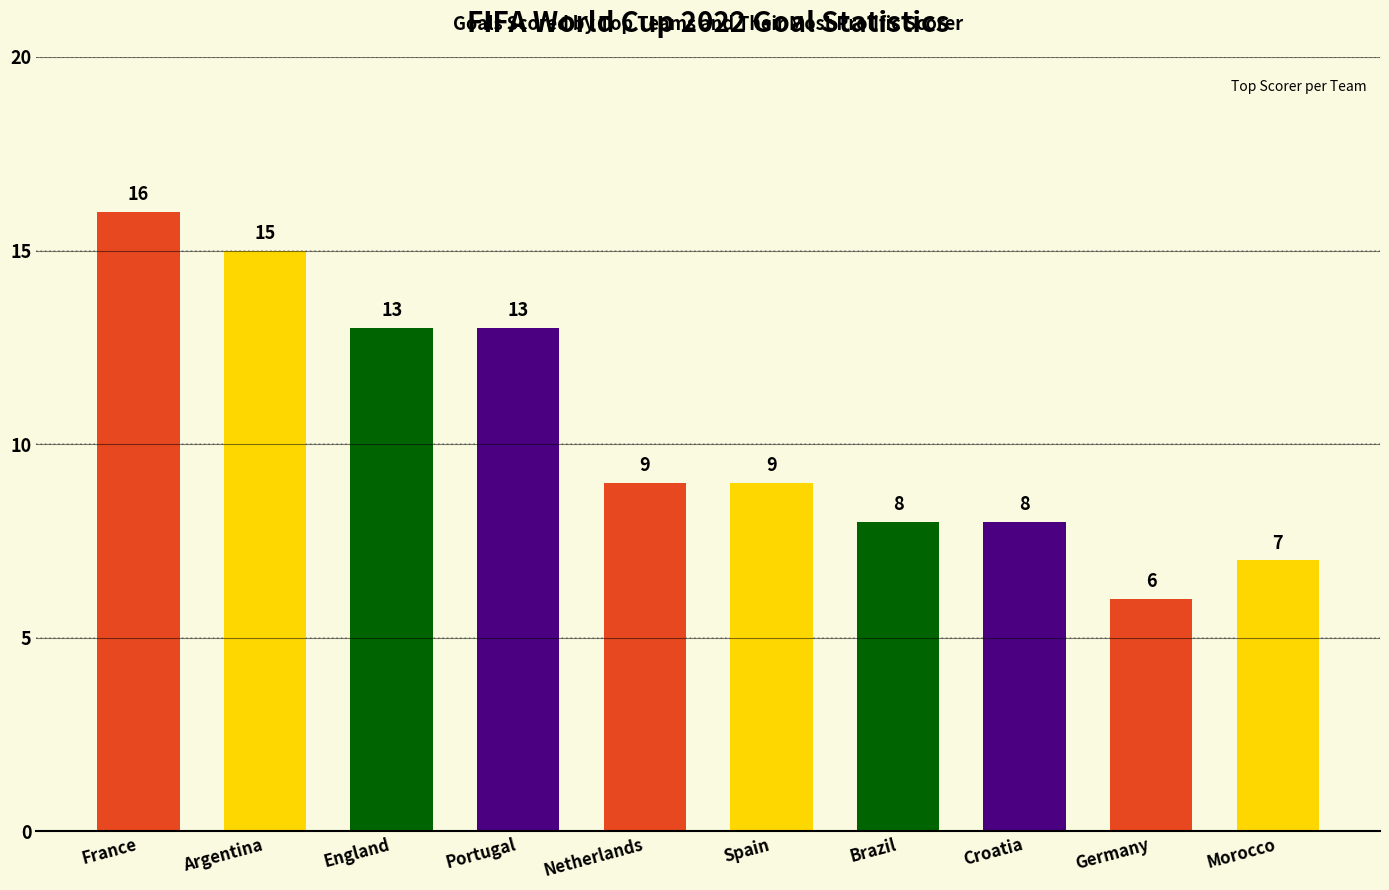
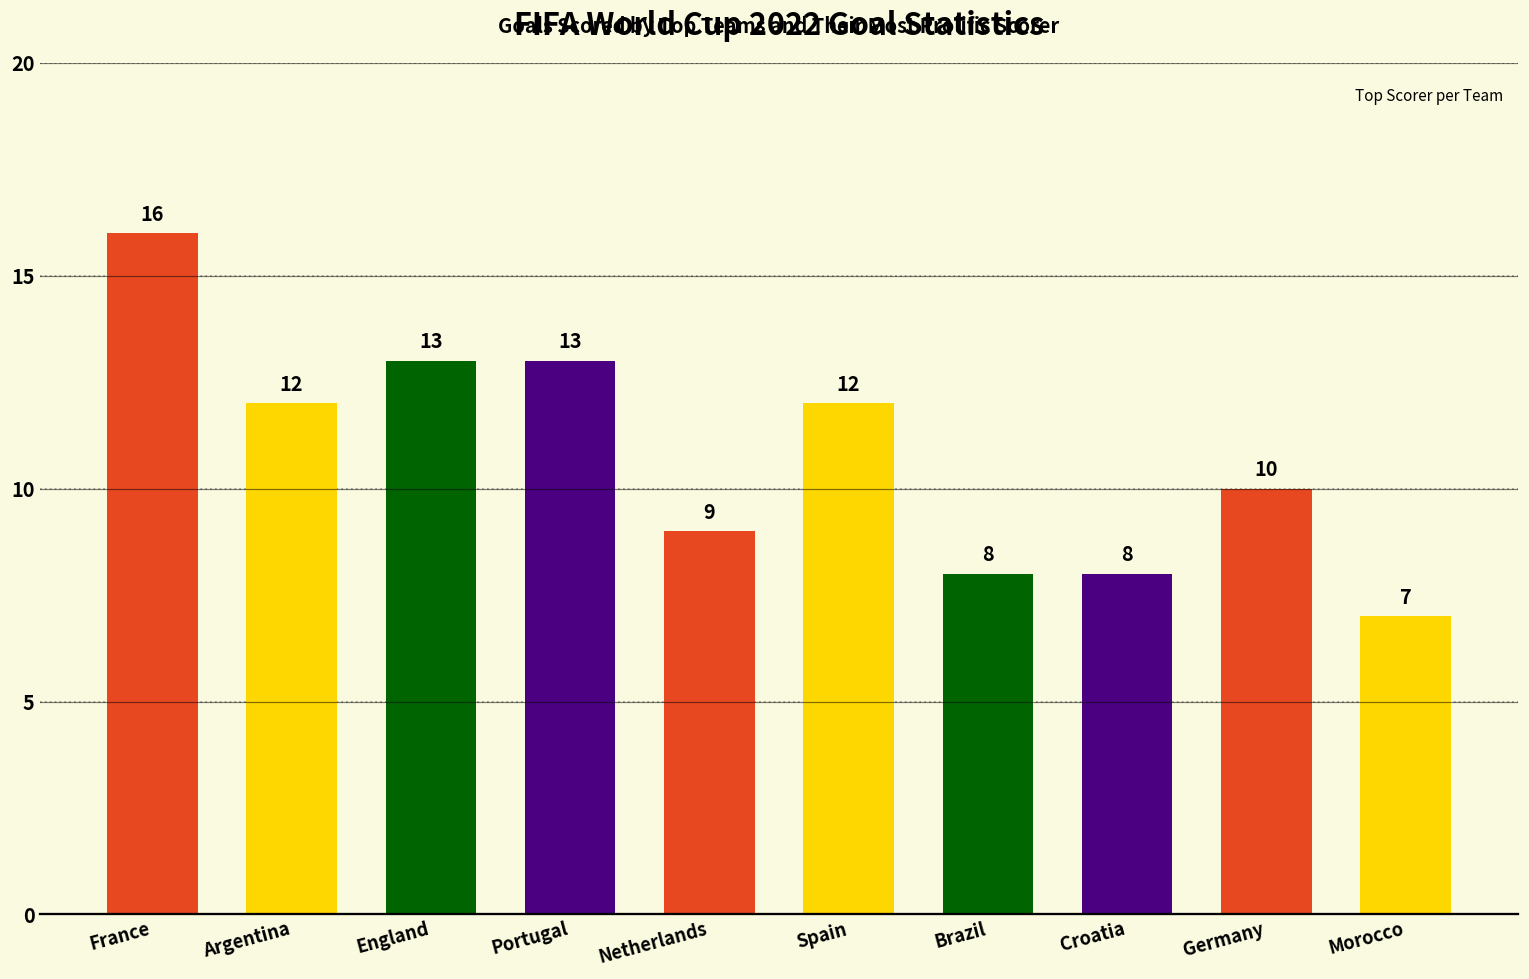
  {
    "France": 16,
-   "Argentina": 15,
+   "Argentina": 12,
    "England": 13,
    "Portugal": 13,
    "Netherlands": 9,
-   "Spain": 9,
+   "Spain": 12,
    "Brazil": 8,
    "Croatia": 8,
-   "Germany": 6,
+   "Germany": 10,
    "Morocco": 7
  }
